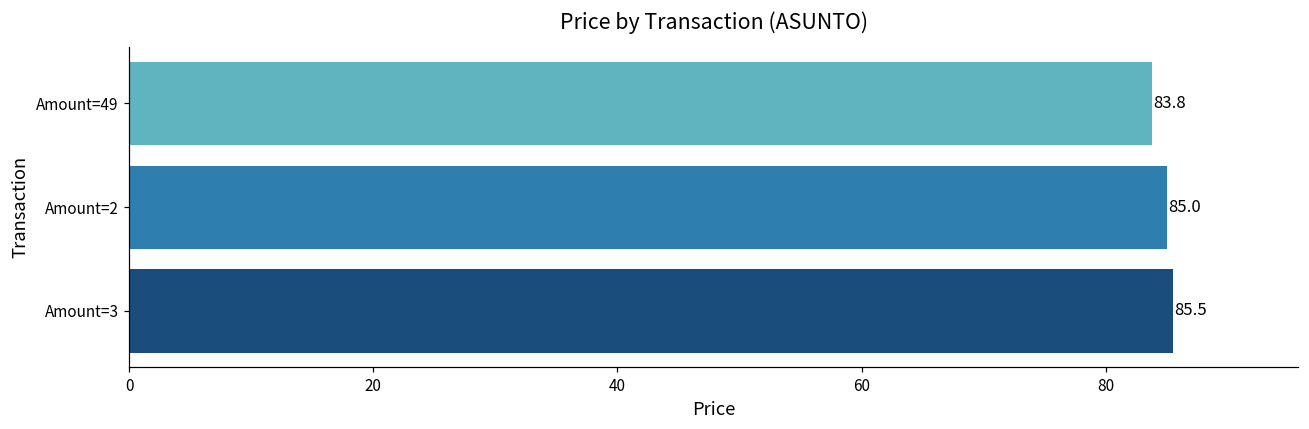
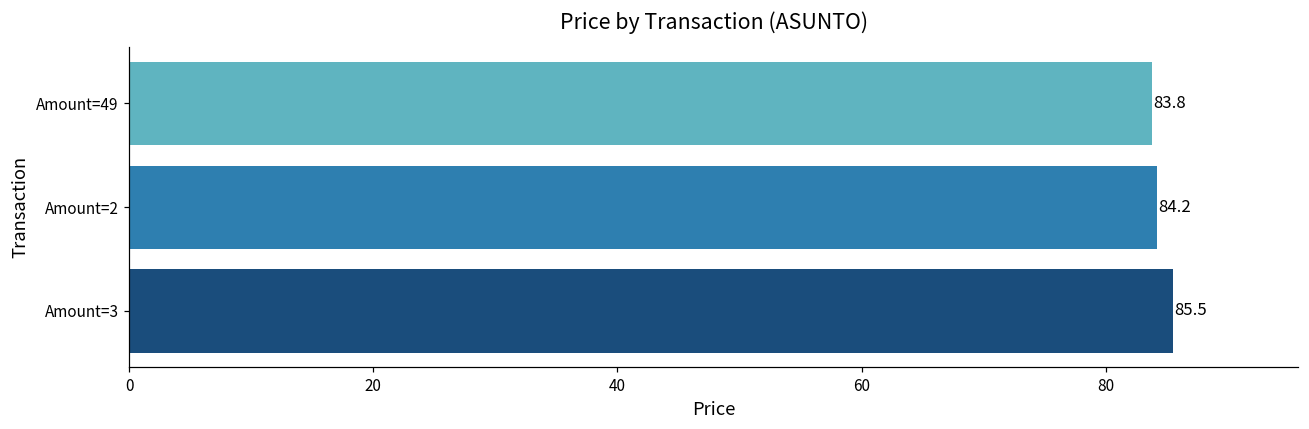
  {
    "Amount=49": 83.8,
-   "Amount=2": 85.0,
+   "Amount=2": 84.2,
    "Amount=3": 85.5
  }
